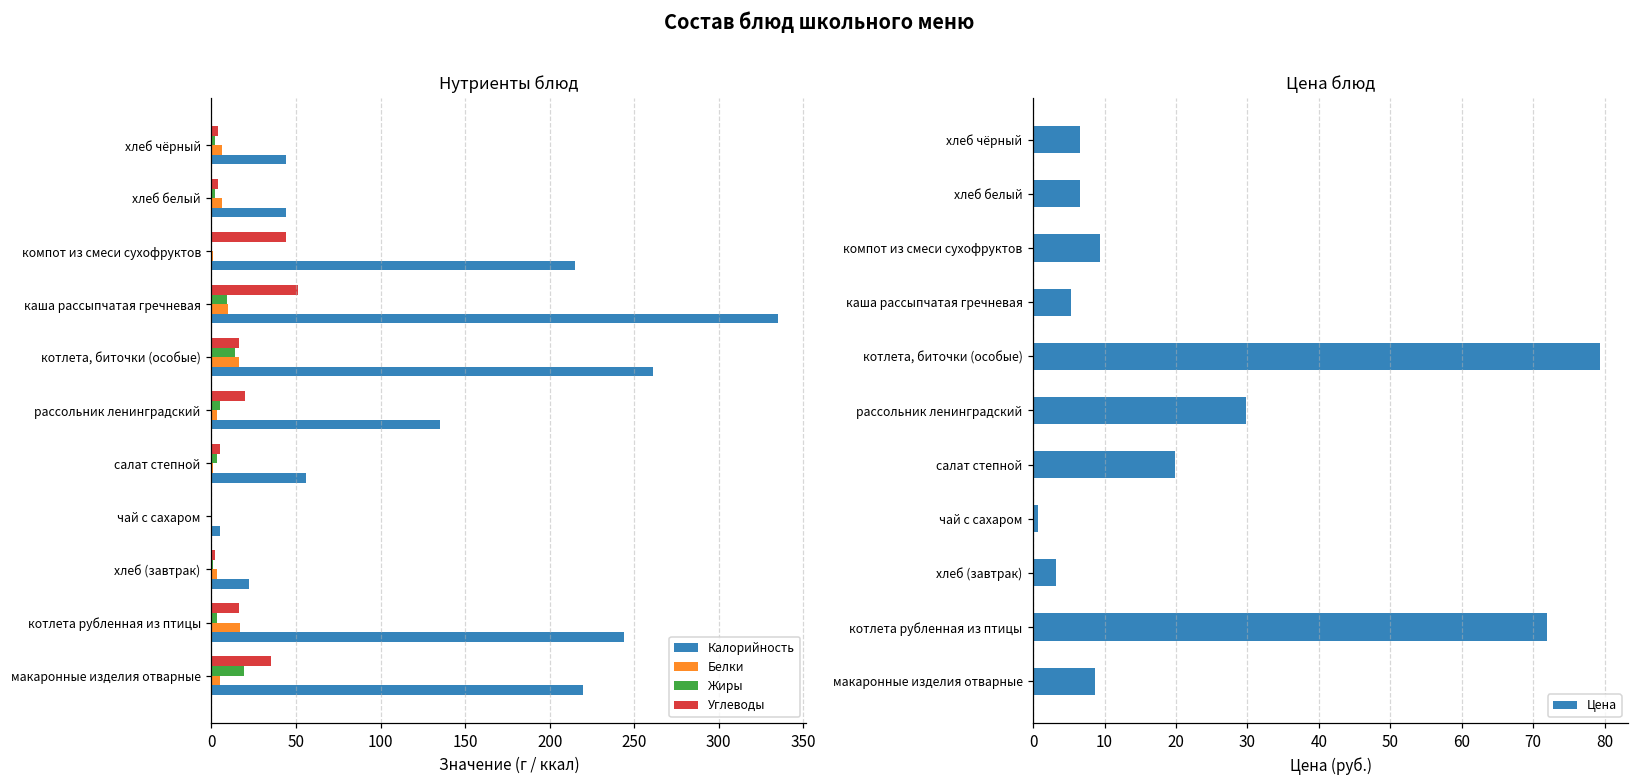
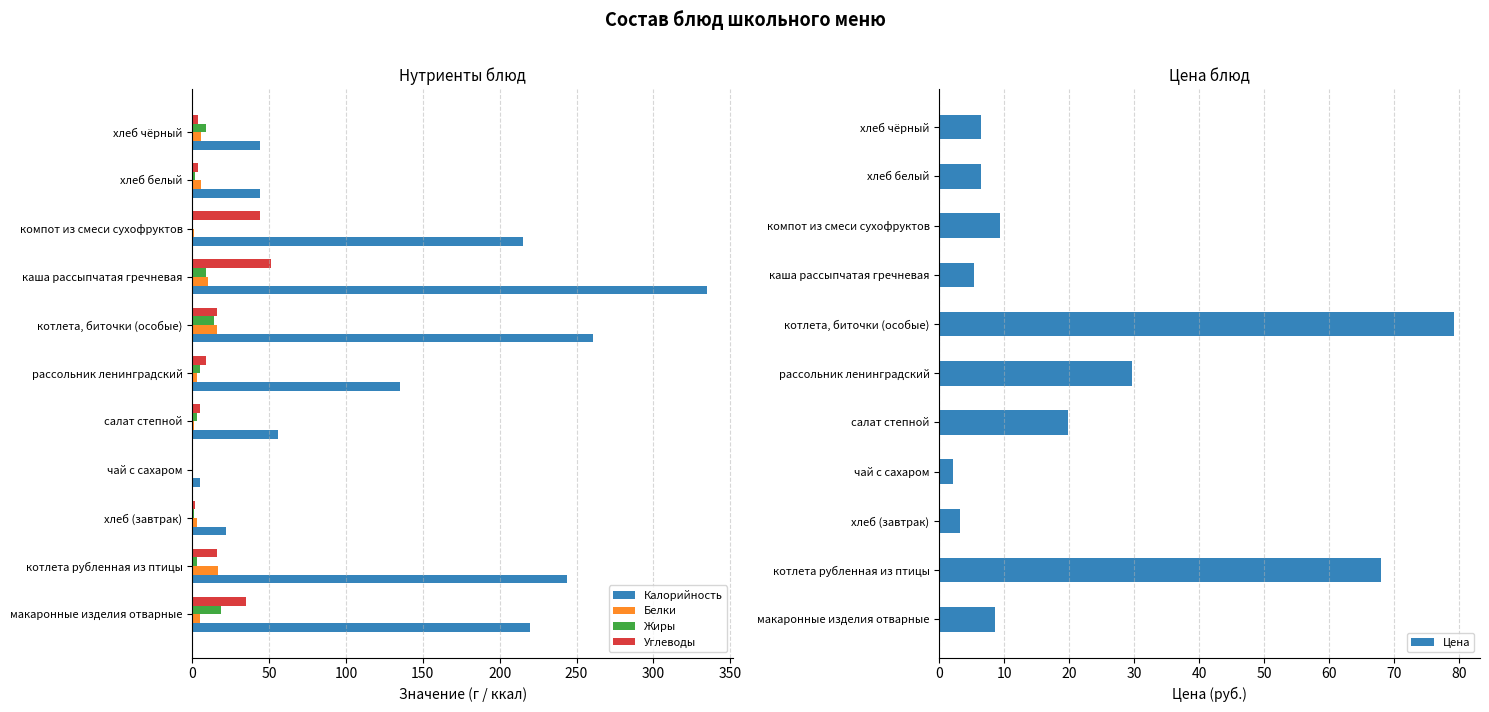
  {
    "Нутриенты блюд": {
      "Калорийность": {
        "хлеб чёрный": 44,
        "хлеб белый": 44,
        "компот из смеси сухофруктов": 215,
        "каша рассыпчатая гречневая": 335,
        "котлета, биточки (особые)": 261,
        "рассольник ленинградский": 135,
        "салат степной": 56,
        "чай с сахаром": 5,
        "хлеб (завтрак)": 22,
        "котлета рубленная из птицы": 244,
        "макаронные изделия отварные": 220
      },
      "Белки": {
        "хлеб чёрный": 6,
        "хлеб белый": 6,
        "каша рассыпчатая гречневая": 10,
        "котлета, биточки (особые)": 16,
        "рассольник ленинградский": 3,
        "чай с сахаром": 0,
        "хлеб (завтрак)": 3,
        "котлета рубленная из птицы": 17,
        "макаронные изделия отварные": 5
      },
      "Жиры": {
-       "хлеб чёрный": 2,
+       "хлеб чёрный": 9,
        "хлеб белый": 2,
        "компот из смеси сухофруктов": 0,
        "каша рассыпчатая гречневая": 9,
        "котлета, биточки (особые)": 14,
        "рассольник ленинградский": 5,
        "салат степной": 3,
        "чай с сахаром": 0,
        "котлета рубленная из птицы": 3,
        "макаронные изделия отварные": 19
      },
      "Углеводы": {
        "хлеб чёрный": 4,
        "хлеб белый": 4,
        "компот из смеси сухофруктов": 44,
        "каша рассыпчатая гречневая": 51,
        "котлета, биточки (особые)": 16,
-       "рассольник ленинградский": 20,
+       "рассольник ленинградский": 9,
        "салат степной": 5,
        "чай с сахаром": 0,
        "хлеб (завтрак)": 2,
        "котлета рубленная из птицы": 16,
        "макаронные изделия отварные": 35
      }
    },
    "Цена блюд": {
      "хлеб чёрный": 7,
      "хлеб белый": 7,
      "компот из смеси сухофруктов": 9,
      "каша рассыпчатая гречневая": 5,
      "котлета, биточки (особые)": 79,
      "рассольник ленинградский": 30,
      "салат степной": 20,
-     "чай с сахаром": 1,
+     "чай с сахаром": 2,
      "хлеб (завтрак)": 3,
-     "котлета рубленная из птицы": 72,
+     "котлета рубленная из птицы": 68,
      "макаронные изделия отварные": 9
    }
  }
